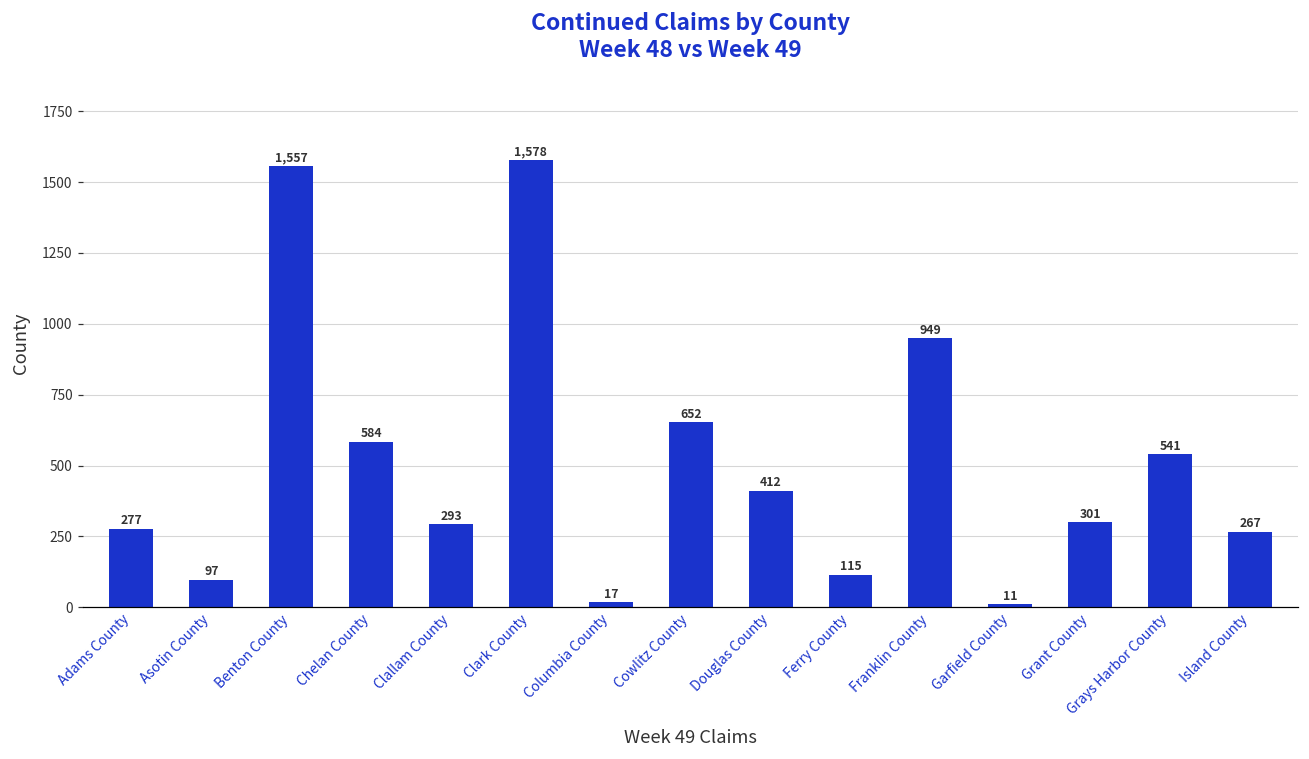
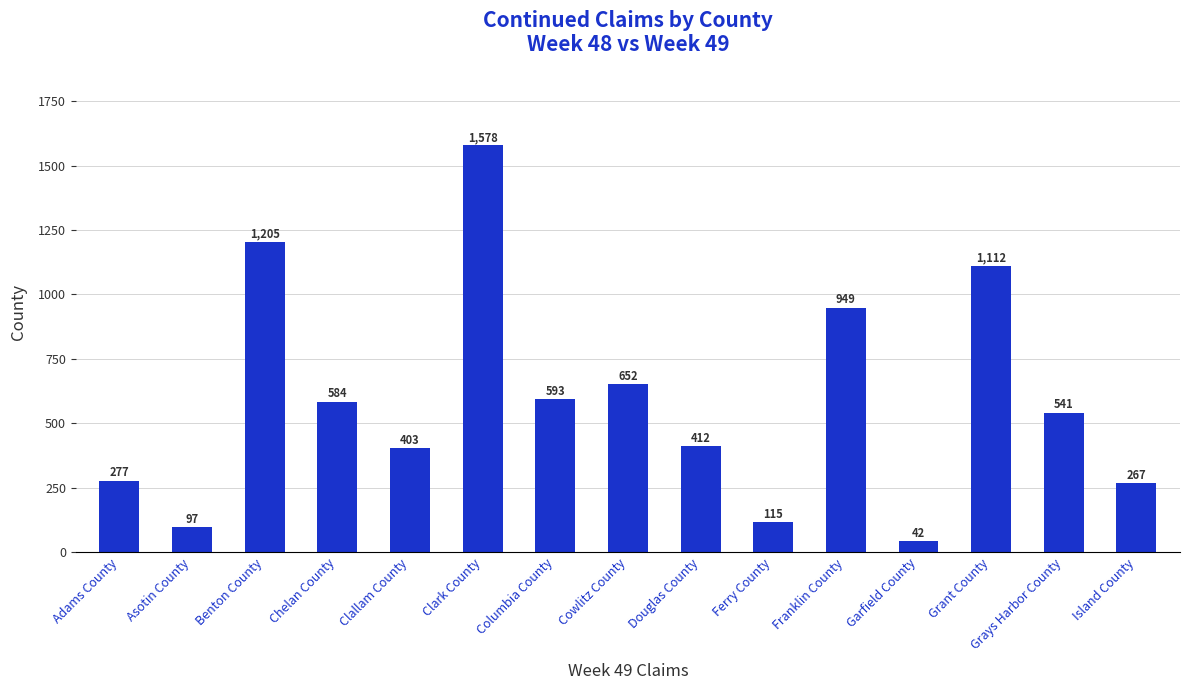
  {
    "Adams County": "277",
    "Asotin County": "97",
-   "Benton County": "1,557",
+   "Benton County": "1,205",
    "Chelan County": "584",
-   "Clallam County": "293",
+   "Clallam County": "403",
    "Clark County": "1,578",
-   "Columbia County": "17",
+   "Columbia County": "593",
    "Cowlitz County": "652",
    "Douglas County": "412",
    "Ferry County": "115",
    "Franklin County": "949",
-   "Garfield County": "11",
-   "Grant County": "301",
+   "Garfield County": "42",
+   "Grant County": "1,112",
    "Grays Harbor County": "541",
    "Island County": "267"
  }
